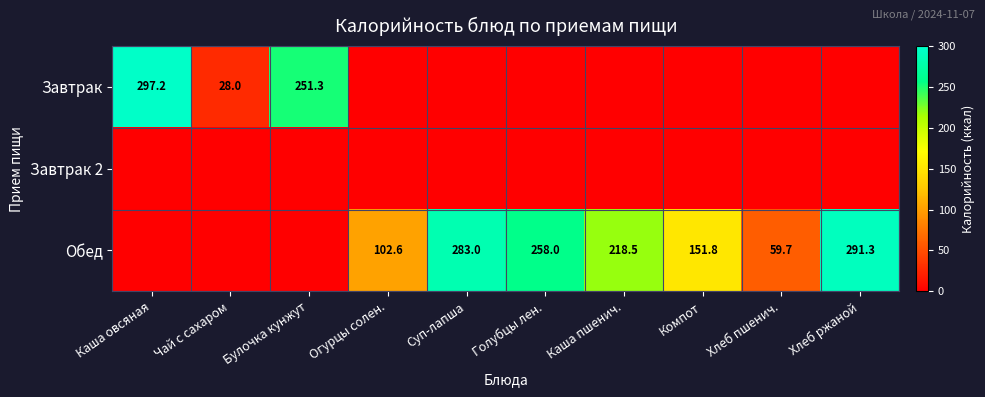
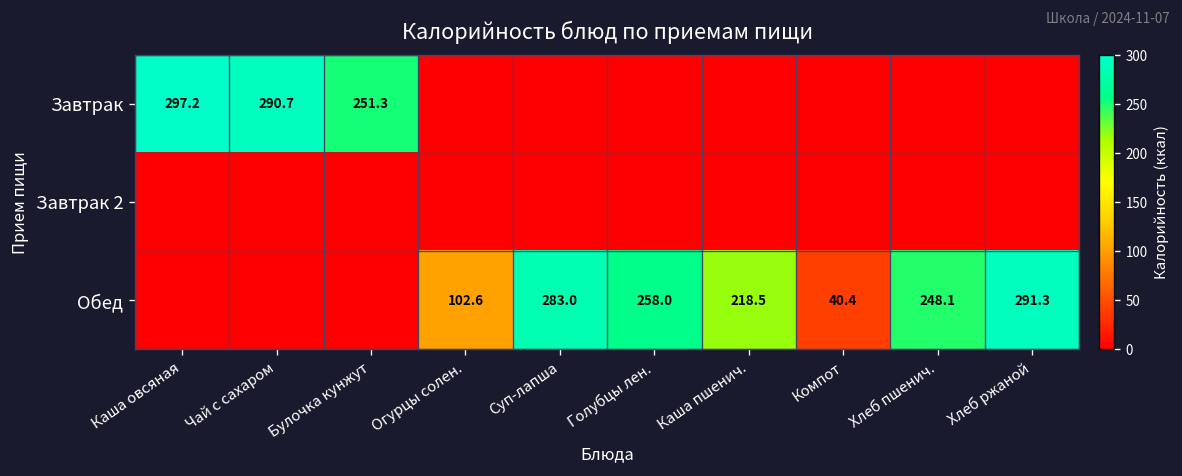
  {
    "Завтрак": {
      "Каша овсяная": 297.2,
-     "Чай с сахаром": 28.0,
+     "Чай с сахаром": 290.7,
      "Булочка кунжут": 251.3
    },
    "Обед": {
      "Огурцы солен.": 102.6,
      "Суп-лапша": 283.0,
      "Голубцы лен.": 258.0,
      "Каша пшенич.": 218.5,
-     "Компот": 151.8,
-     "Хлеб пшенич.": 59.7,
+     "Компот": 40.4,
+     "Хлеб пшенич.": 248.1,
      "Хлеб ржаной": 291.3
    }
  }
